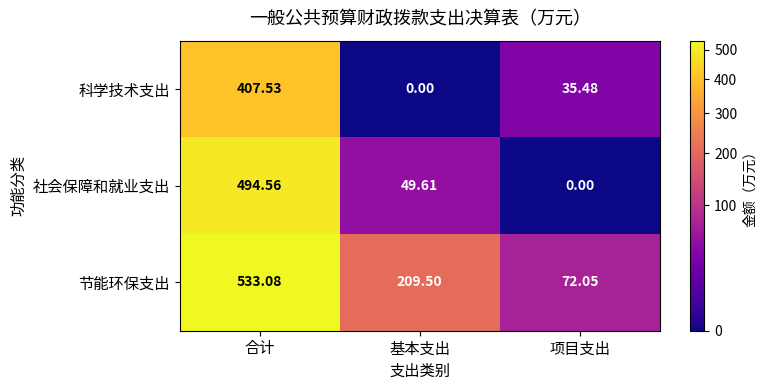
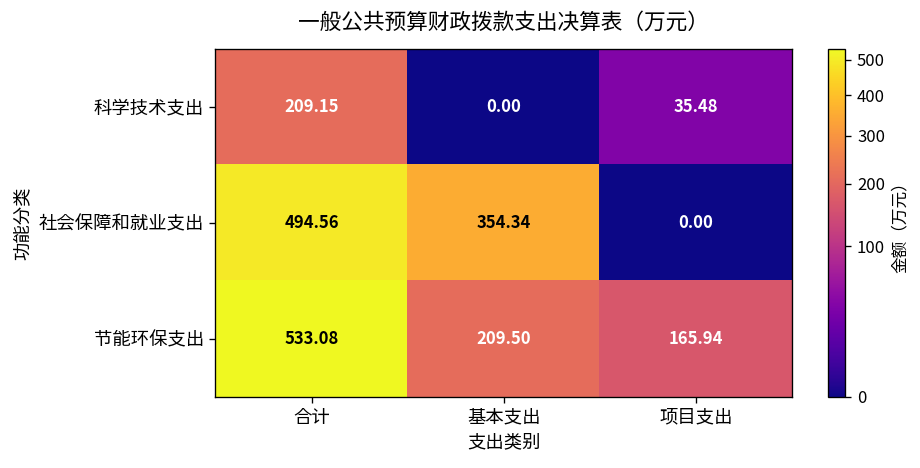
  {
    "科学技术支出": {
-     "合计": 407.53,
+     "合计": 209.15,
      "基本支出": 0.00,
      "项目支出": 35.48
    },
    "社会保障和就业支出": {
      "合计": 494.56,
-     "基本支出": 49.61,
+     "基本支出": 354.34,
      "项目支出": 0.00
    },
    "节能环保支出": {
      "合计": 533.08,
      "基本支出": 209.50,
-     "项目支出": 72.05
+     "项目支出": 165.94
    }
  }
